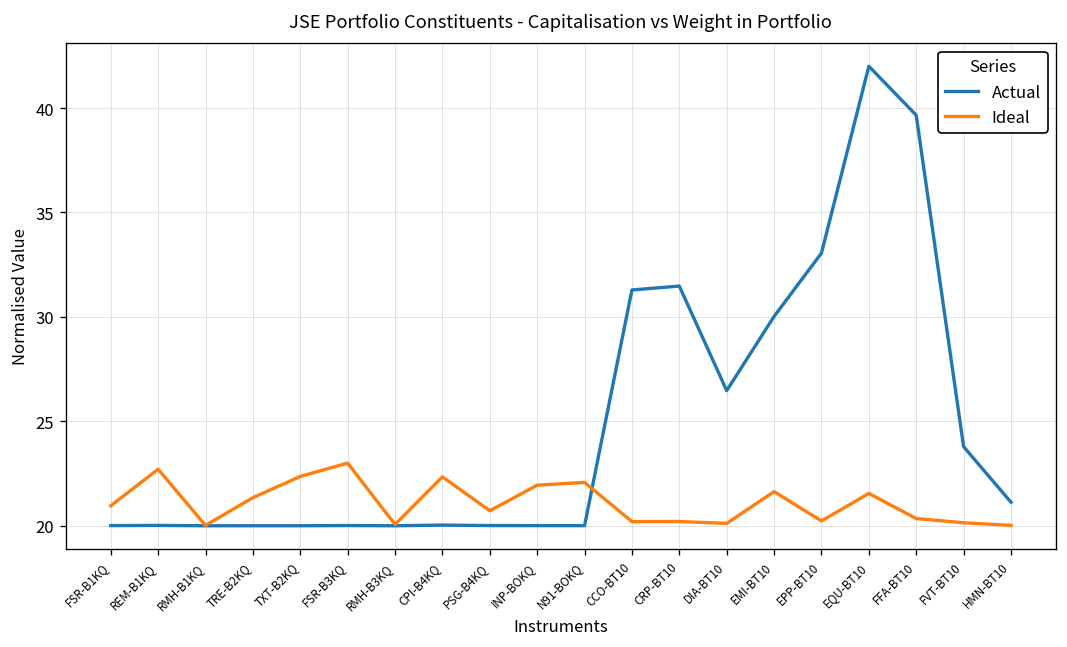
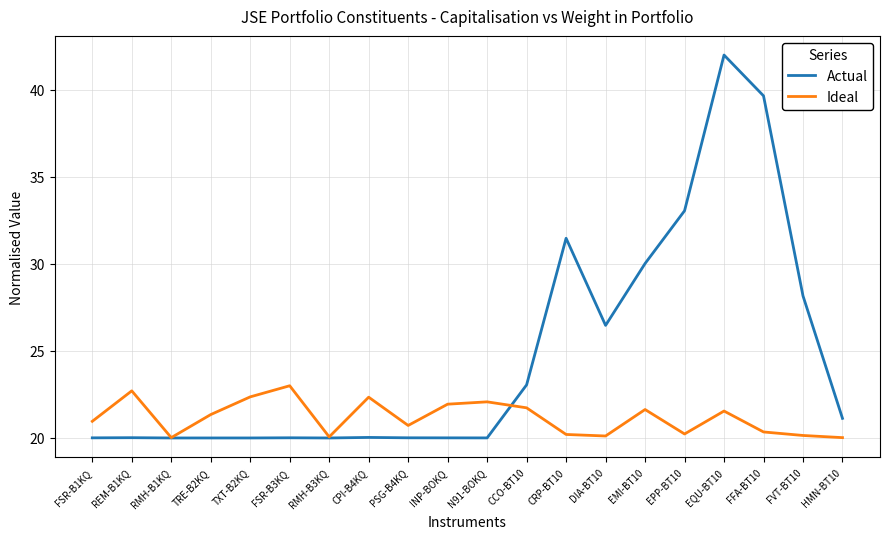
  {
    "Actual": {
      "FSR-B1KQ": 20.0,
      "REM-B1KQ": 20.0,
      "TRE-B2KQ": 20.0,
      "TXT-B2KQ": 20.0,
      "FSR-B3KQ": 20.0,
      "CPI-B4KQ": 20.0,
      "PSG-B4KQ": 20.0,
      "INP-BOKQ": 20.0,
      "N91-BOKQ": 20.0,
-     "CCO-BT10": 31.3,
+     "CCO-BT10": 23.1,
      "CRP-BT10": 31.5,
      "DIA-BT10": 26.5,
      "EMI-BT10": 30.0,
      "EPP-BT10": 33.1,
      "EQU-BT10": 42.0,
      "FFA-BT10": 39.7,
-     "FVT-BT10": 23.8,
+     "FVT-BT10": 28.2,
      "HMN-BT10": 21.1
    },
    "Ideal": {
      "FSR-B1KQ": 21.0,
      "REM-B1KQ": 22.7,
      "TRE-B2KQ": 21.3,
      "TXT-B2KQ": 22.4,
      "FSR-B3KQ": 23.0,
      "CPI-B4KQ": 22.3,
      "PSG-B4KQ": 20.7,
      "INP-BOKQ": 21.9,
      "N91-BOKQ": 22.1,
-     "CCO-BT10": 20.2,
+     "CCO-BT10": 21.7,
      "CRP-BT10": 20.2,
      "DIA-BT10": 20.1,
      "EMI-BT10": 21.6,
      "EPP-BT10": 20.2,
      "EQU-BT10": 21.5,
      "FFA-BT10": 20.3,
      "FVT-BT10": 20.1,
      "HMN-BT10": 20.0
    }
  }
